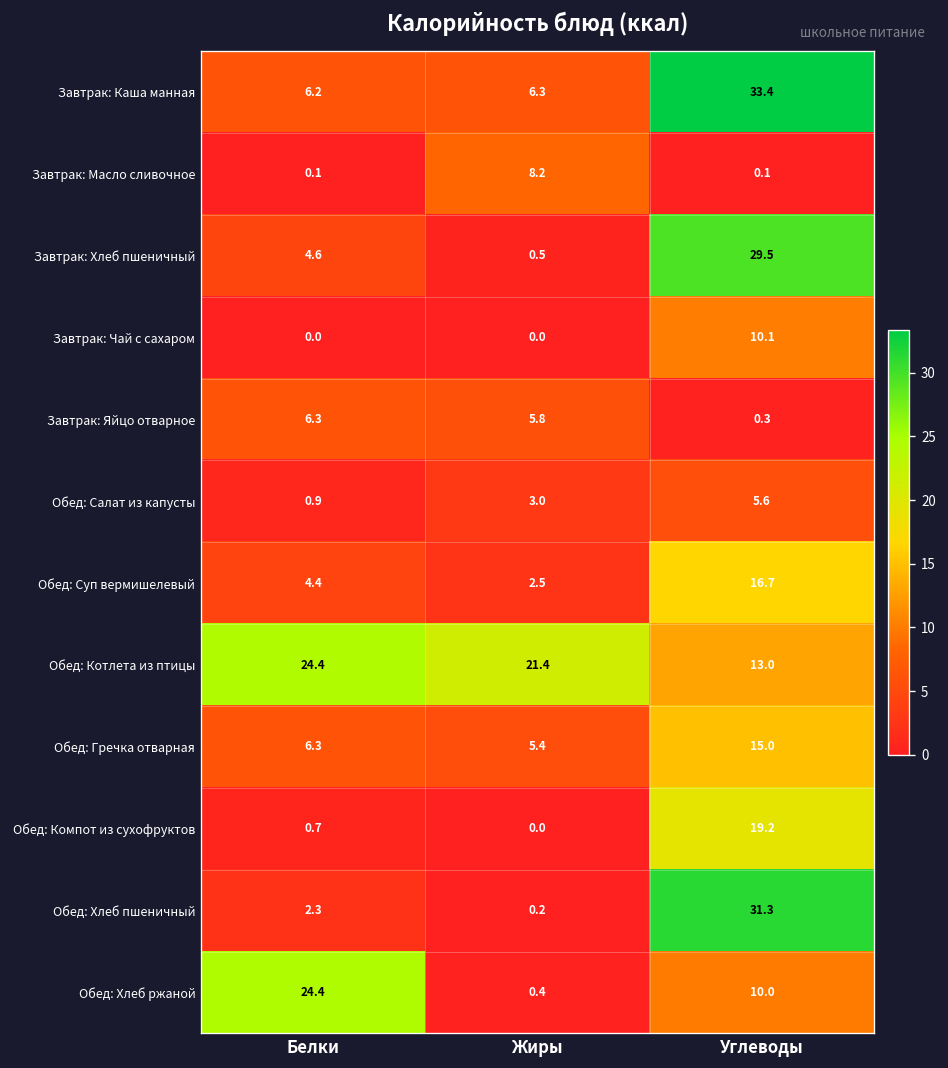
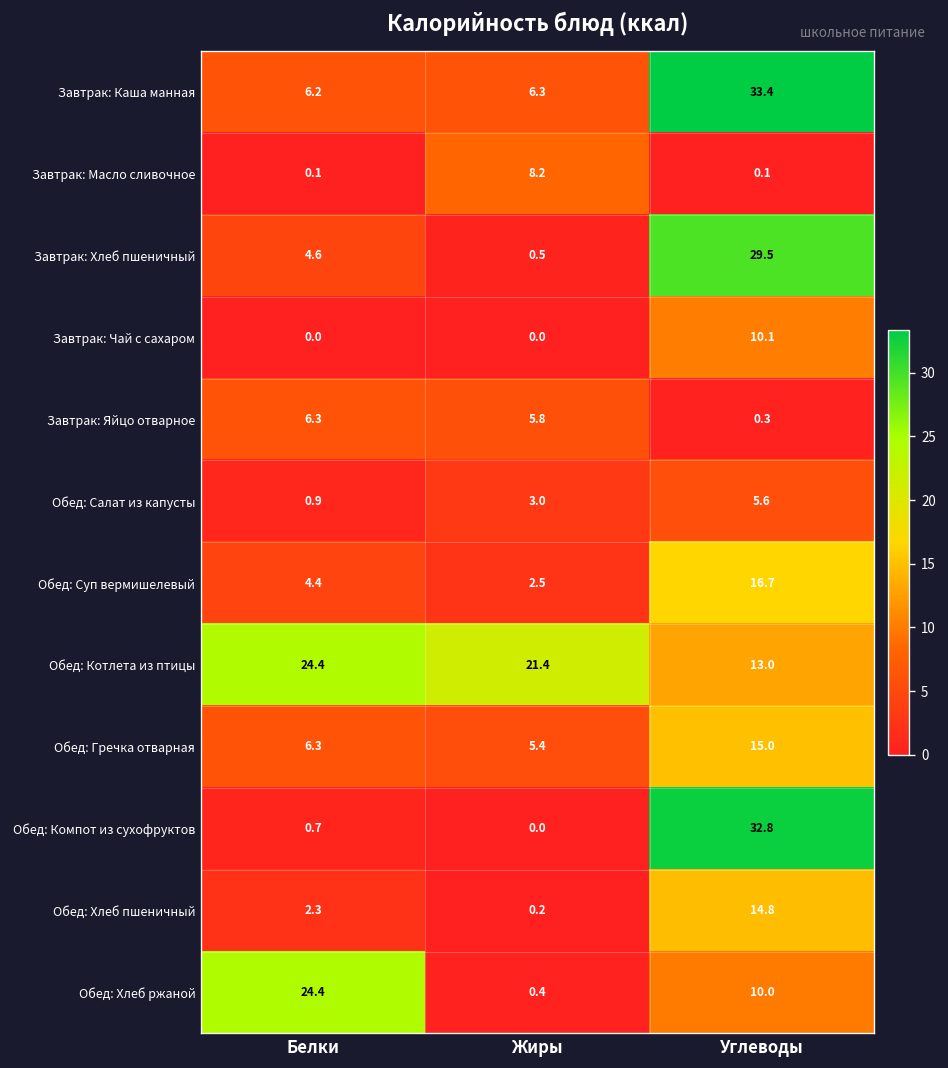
  {
    "Завтрак: Каша манная": {
      "Белки": 6.2,
      "Жиры": 6.3,
      "Углеводы": 33.4
    },
    "Завтрак: Масло сливочное": {
      "Белки": 0.1,
      "Жиры": 8.2,
      "Углеводы": 0.1
    },
    "Завтрак: Хлеб пшеничный": {
      "Белки": 4.6,
      "Жиры": 0.5,
      "Углеводы": 29.5
    },
    "Завтрак: Чай с сахаром": {
      "Белки": 0.0,
      "Жиры": 0.0,
      "Углеводы": 10.1
    },
    "Завтрак: Яйцо отварное": {
      "Белки": 6.3,
      "Жиры": 5.8,
      "Углеводы": 0.3
    },
    "Обед: Салат из капусты": {
      "Белки": 0.9,
      "Жиры": 3.0,
      "Углеводы": 5.6
    },
    "Обед: Суп вермишелевый": {
      "Белки": 4.4,
      "Жиры": 2.5,
      "Углеводы": 16.7
    },
    "Обед: Котлета из птицы": {
      "Белки": 24.4,
      "Жиры": 21.4,
      "Углеводы": 13.0
    },
    "Обед: Гречка отварная": {
      "Белки": 6.3,
      "Жиры": 5.4,
      "Углеводы": 15.0
    },
    "Обед: Компот из сухофруктов": {
      "Белки": 0.7,
      "Жиры": 0.0,
-     "Углеводы": 19.2
+     "Углеводы": 32.8
    },
    "Обед: Хлеб пшеничный": {
      "Белки": 2.3,
      "Жиры": 0.2,
-     "Углеводы": 31.3
+     "Углеводы": 14.8
    },
    "Обед: Хлеб ржаной": {
      "Белки": 24.4,
      "Жиры": 0.4,
      "Углеводы": 10.0
    }
  }
